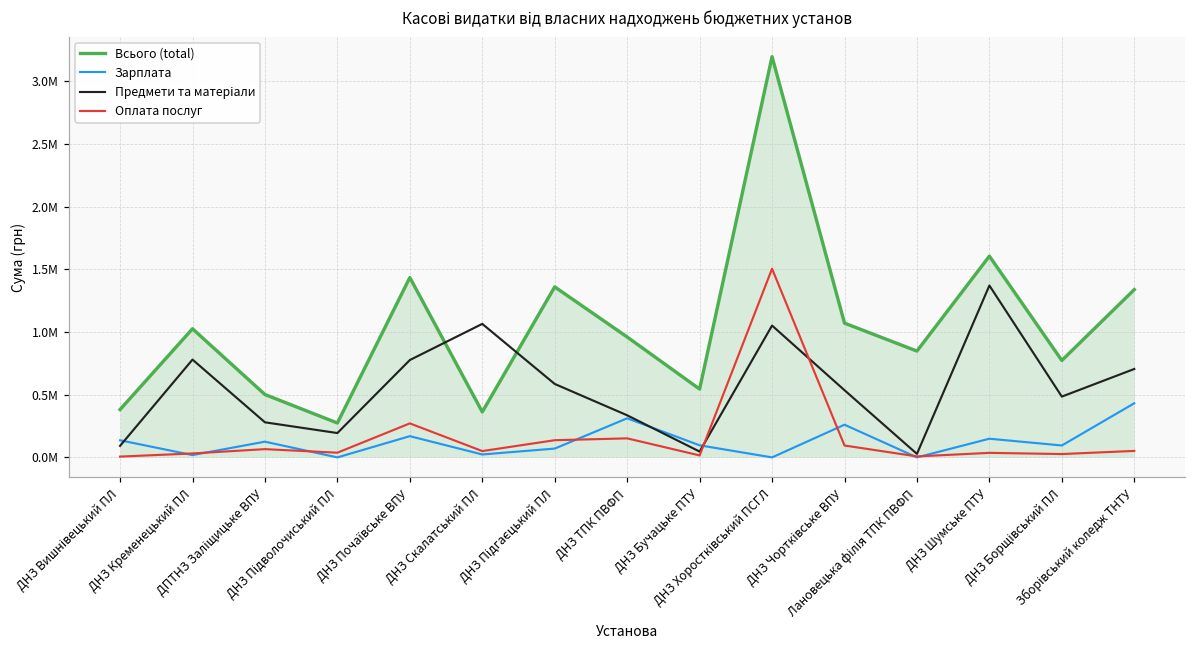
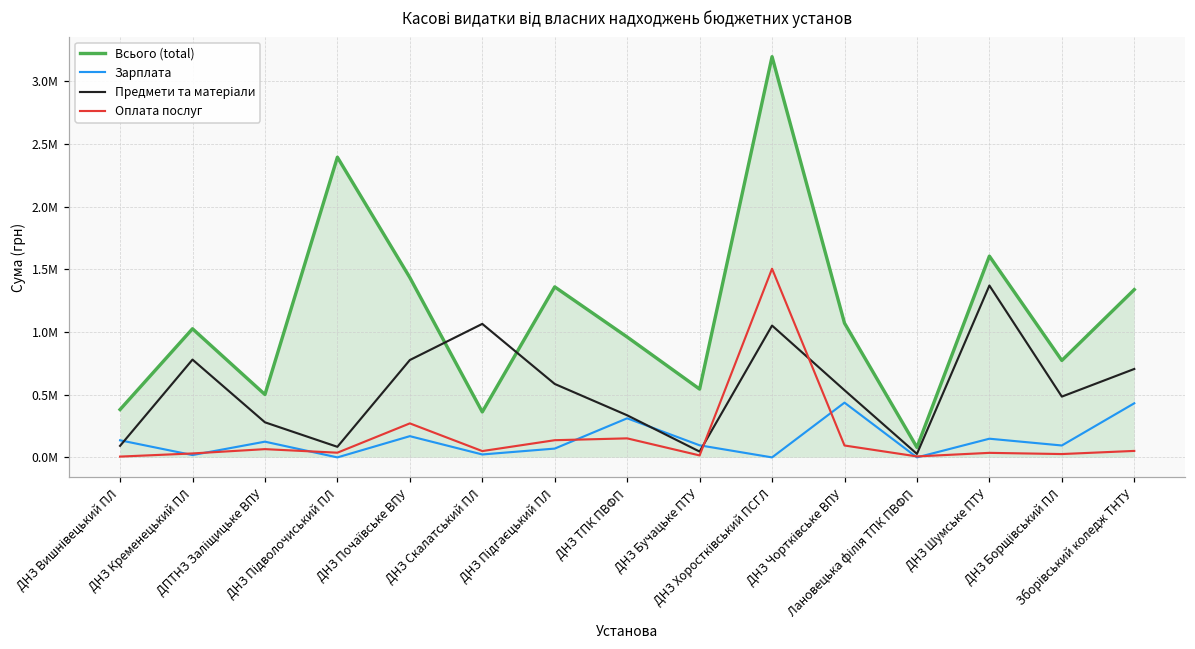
  {
    "Всього (total)": {
      "ДНЗ Вишнівецький ПЛ": 380000,
      "ДНЗ Кременецький ПЛ": 1030000,
      "ДПТНЗ Заліщицьке ВПУ": 500000,
-     "ДНЗ Підволочиський ПЛ": 270000,
+     "ДНЗ Підволочиський ПЛ": 2390000,
      "ДНЗ Почаївське ВПУ": 1430000,
      "ДНЗ Скалатський ПЛ": 360000,
      "ДНЗ Підгаєцький ПЛ": 1360000,
      "ДНЗ ТПК ПВФП": 960000,
      "ДНЗ Бучацьке ПТУ": 540000,
      "ДНЗ Хоростківський ПСГЛ": 3200000,
      "ДНЗ Чортківське ВПУ": 1070000,
-     "Лановецька філія ТПК ПВФП": 850000,
+     "Лановецька філія ТПК ПВФП": 80000,
      "ДНЗ Шумське ПТУ": 1610000,
      "ДНЗ Борщівський ПЛ": 770000,
      "Зборівський коледж ТНТУ": 1340000
    },
    "Зарплата": {
      "ДНЗ Вишнівецький ПЛ": 140000,
      "ДПТНЗ Заліщицьке ВПУ": 130000,
      "ДНЗ Підволочиський ПЛ": 0,
      "ДНЗ Почаївське ВПУ": 170000,
      "ДНЗ Скалатський ПЛ": 20000,
      "ДНЗ Підгаєцький ПЛ": 70000,
      "ДНЗ ТПК ПВФП": 310000,
      "ДНЗ Бучацьке ПТУ": 100000,
      "ДНЗ Хоростківський ПСГЛ": 0,
-     "ДНЗ Чортківське ВПУ": 260000,
+     "ДНЗ Чортківське ВПУ": 440000,
      "ДНЗ Шумське ПТУ": 150000,
      "ДНЗ Борщівський ПЛ": 100000,
      "Зборівський коледж ТНТУ": 430000
    },
    "Предмети та матеріали": {
      "ДНЗ Вишнівецький ПЛ": 90000,
      "ДНЗ Кременецький ПЛ": 780000,
      "ДПТНЗ Заліщицьке ВПУ": 280000,
-     "ДНЗ Підволочиський ПЛ": 190000,
+     "ДНЗ Підволочиський ПЛ": 80000,
      "ДНЗ Почаївське ВПУ": 780000,
      "ДНЗ Скалатський ПЛ": 1070000,
      "ДНЗ Підгаєцький ПЛ": 590000,
      "ДНЗ ТПК ПВФП": 340000,
      "ДНЗ Бучацьке ПТУ": 50000,
      "ДНЗ Хоростківський ПСГЛ": 1050000,
      "ДНЗ Чортківське ВПУ": 540000,
      "ДНЗ Шумське ПТУ": 1370000,
      "ДНЗ Борщівський ПЛ": 480000,
      "Зборівський коледж ТНТУ": 710000
    },
    "Оплата послуг": {
      "ДНЗ Вишнівецький ПЛ": 10000,
      "ДПТНЗ Заліщицьке ВПУ": 70000,
      "ДНЗ Підволочиський ПЛ": 40000,
      "ДНЗ Почаївське ВПУ": 270000,
      "ДНЗ Скалатський ПЛ": 50000,
      "ДНЗ Підгаєцький ПЛ": 140000,
      "ДНЗ ТПК ПВФП": 150000,
      "ДНЗ Бучацьке ПТУ": 20000,
      "ДНЗ Хоростківський ПСГЛ": 1510000,
      "ДНЗ Чортківське ВПУ": 90000,
      "ДНЗ Шумське ПТУ": 40000,
      "ДНЗ Борщівський ПЛ": 30000,
      "Зборівський коледж ТНТУ": 50000
    }
  }
